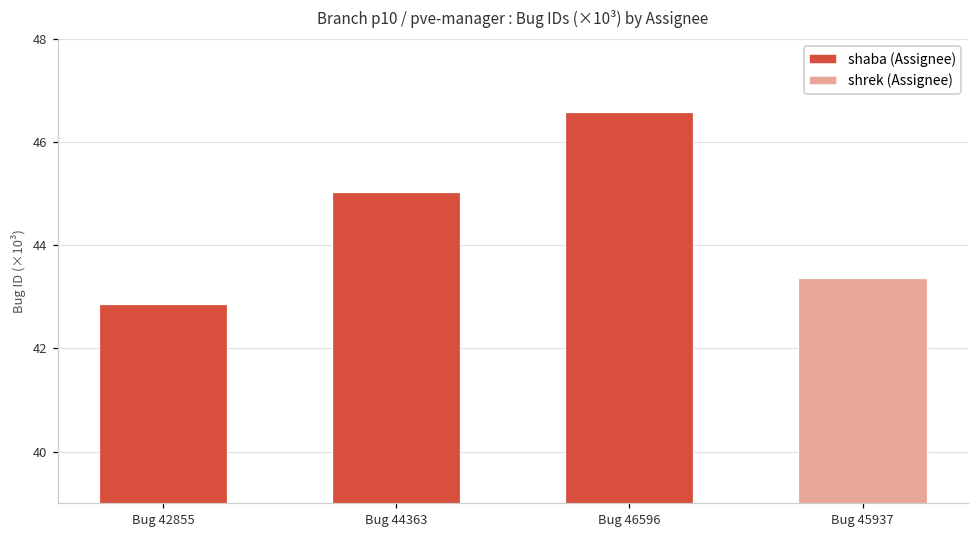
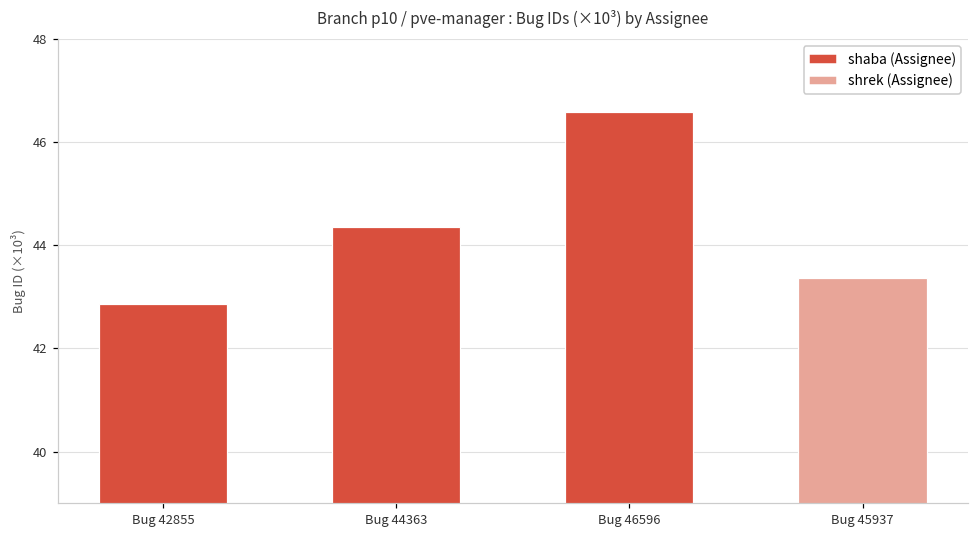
  {
    "Bug 42855": 42.9,
-   "Bug 44363": 45.0,
+   "Bug 44363": 44.4,
    "Bug 46596": 46.6,
    "Bug 45937": 43.4
  }
